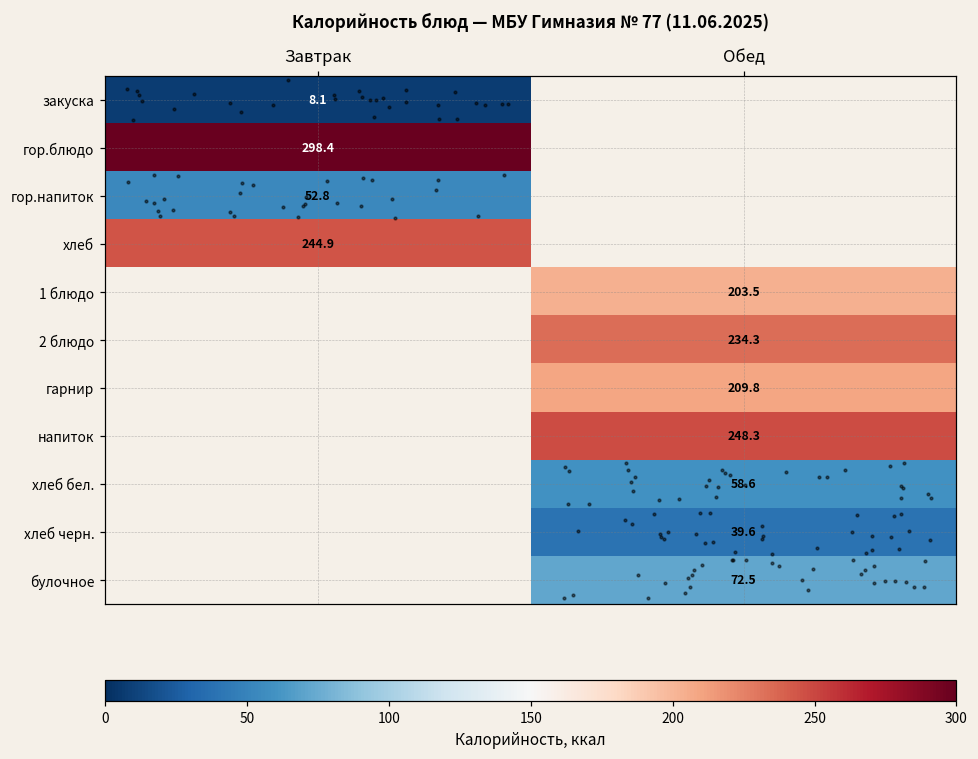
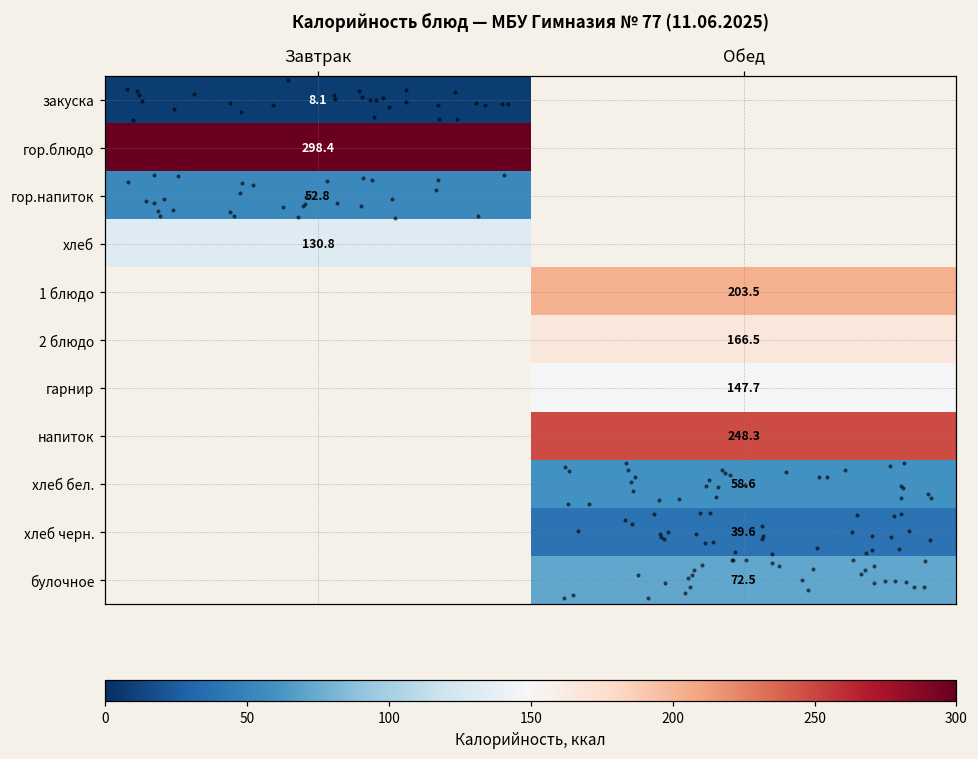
  {
    "закуска": {
      "Завтрак": 8.1
    },
    "гор.блюдо": {
      "Завтрак": 298.4
    },
    "хлеб": {
-     "Завтрак": 244.9
+     "Завтрак": 130.8
    },
    "1 блюдо": {
      "Обед": 203.5
    },
    "2 блюдо": {
-     "Обед": 234.3
+     "Обед": 166.5
    },
    "гарнир": {
-     "Обед": 209.8
+     "Обед": 147.7
    },
    "напиток": {
      "Обед": 248.3
    },
    "хлеб черн.": {
      "Обед": 39.6
    },
    "булочное": {
      "Обед": 72.5
    }
  }
